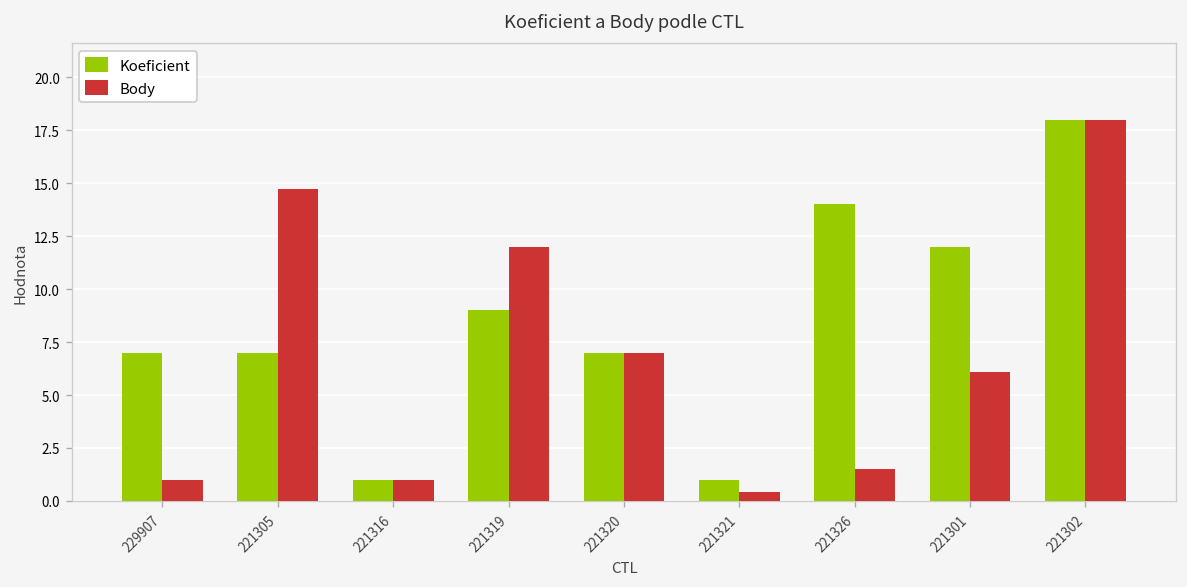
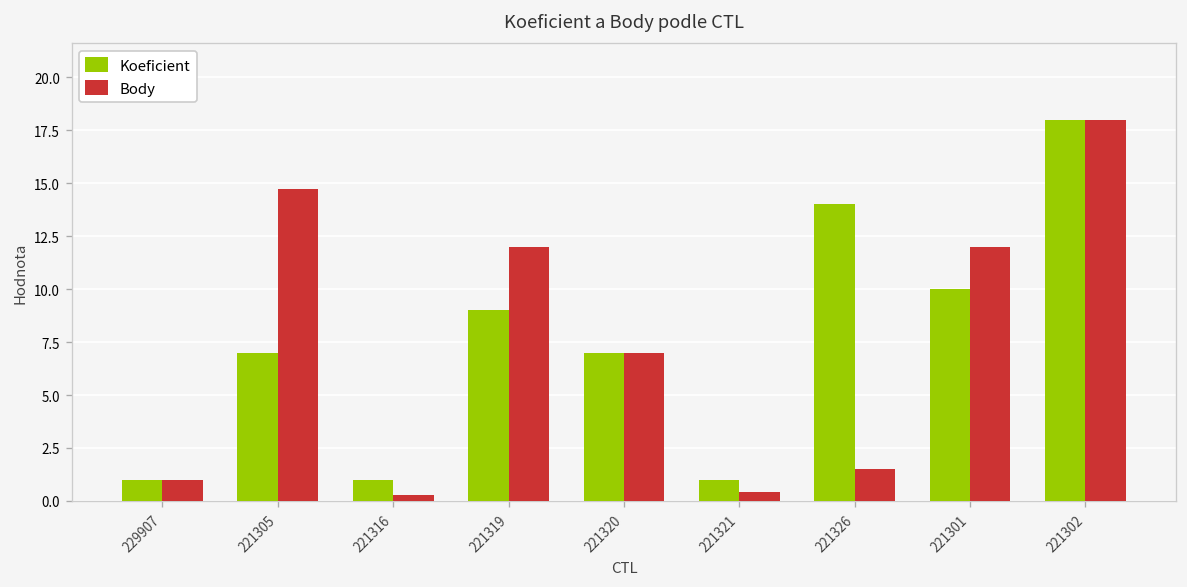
  {
    "Koeficient": {
-     "229907": 7,
+     "229907": 1,
      "221305": 7,
      "221316": 1,
      "221319": 9,
      "221320": 7,
      "221321": 1,
      "221326": 14,
-     "221301": 12,
+     "221301": 10,
      "221302": 18
    },
    "Body": {
      "229907": 1.0,
      "221305": 14.7,
-     "221316": 1.0,
+     "221316": 0.3,
      "221319": 12.0,
      "221320": 7.0,
      "221321": 0.4,
      "221326": 1.5,
-     "221301": 6.1,
+     "221301": 12.0,
      "221302": 18.0
    }
  }
